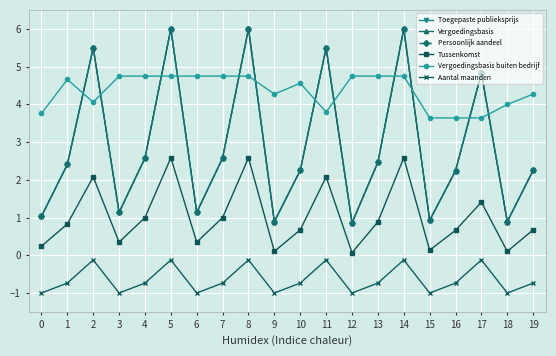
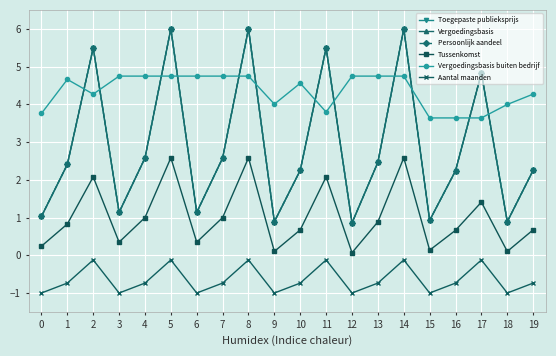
  {
    "Vergoedingsbasis buiten bedrijf": {
      "0": 3.8,
      "1": 4.7,
-     "2": 4.1,
+     "2": 4.3,
      "3": 4.7,
      "4": 4.7,
      "5": 4.7,
      "6": 4.7,
      "7": 4.7,
      "8": 4.7,
-     "9": 4.3,
+     "9": 4.0,
      "10": 4.6,
      "11": 3.8,
      "12": 4.7,
      "13": 4.7,
      "14": 4.7,
      "15": 3.6,
      "16": 3.6,
      "17": 3.6,
      "18": 4.0,
      "19": 4.3
    }
  }
